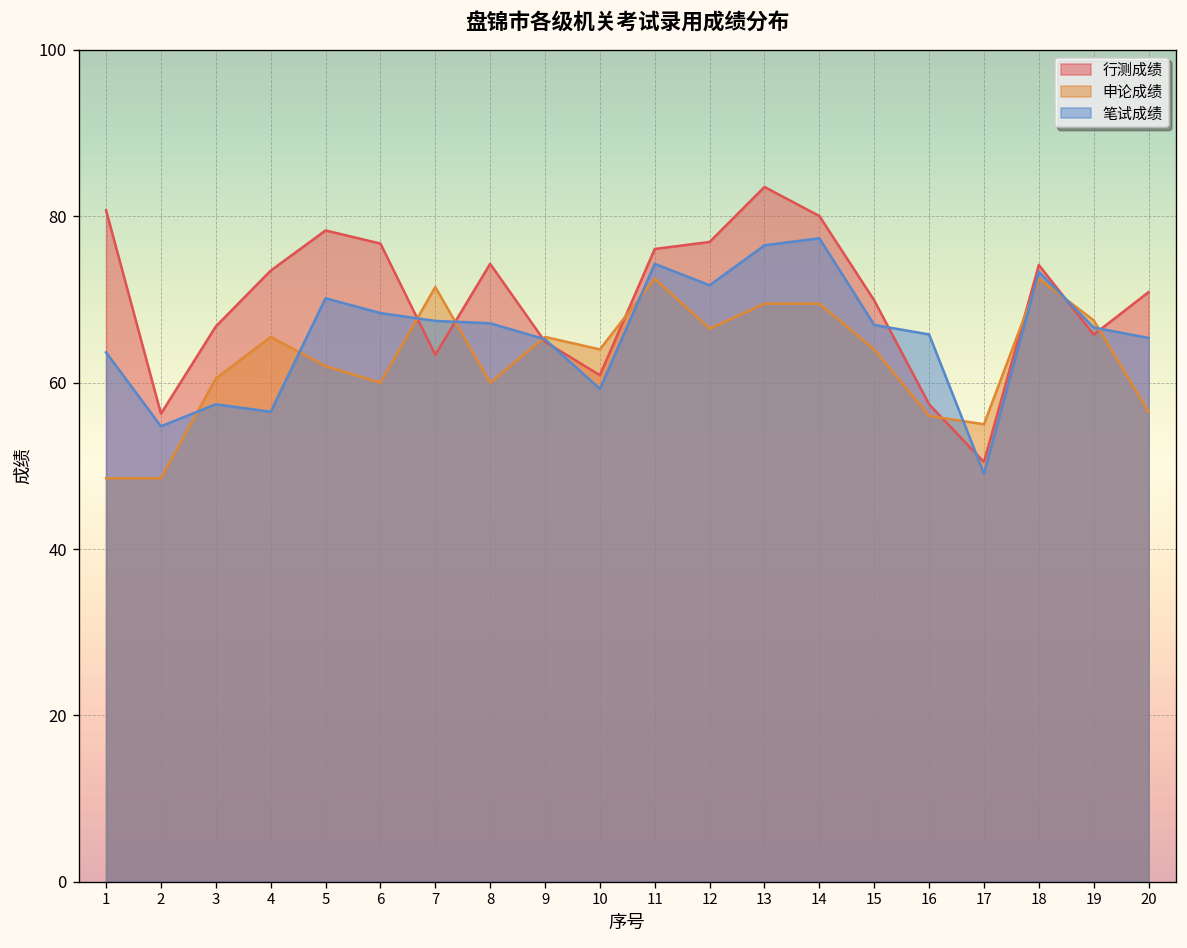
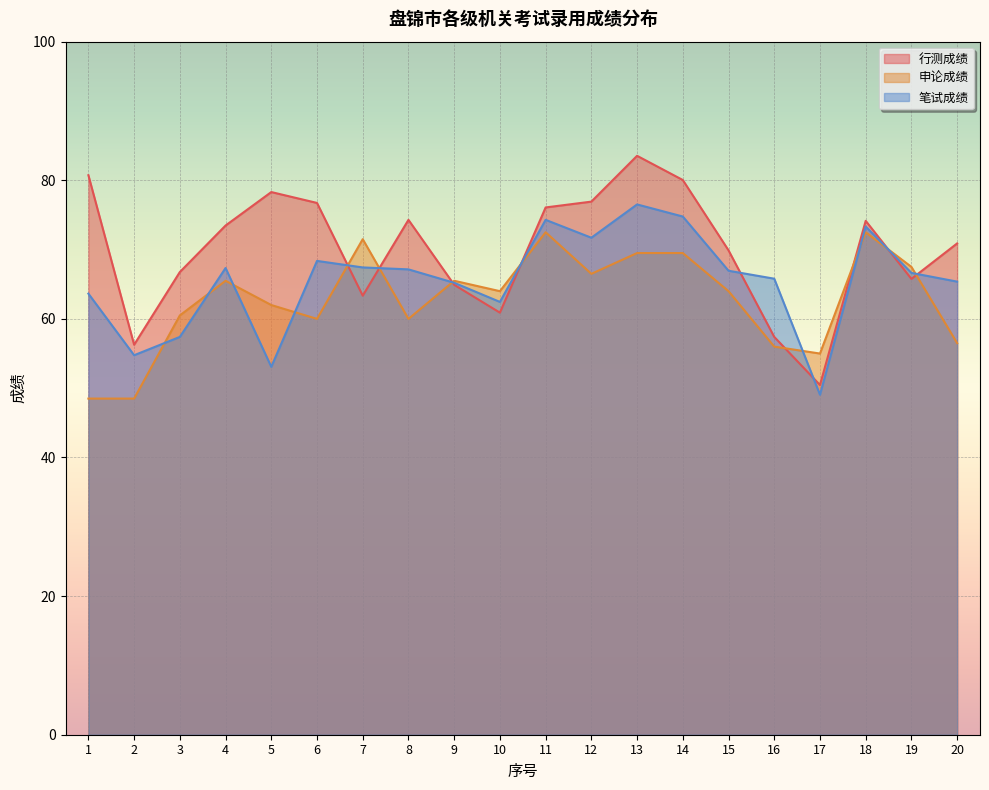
  {
    "笔试成绩": {
      "1": 64,
      "2": 55,
      "3": 57,
-     "4": 57,
-     "5": 70,
+     "4": 67,
+     "5": 53,
      "6": 68,
      "7": 67,
      "8": 67,
-     "10": 59,
+     "10": 62,
      "11": 74,
      "12": 72,
      "13": 77,
-     "14": 77,
+     "14": 75,
      "15": 67,
      "16": 66,
      "17": 49,
      "18": 73,
      "19": 67,
      "20": 65
    }
  }
